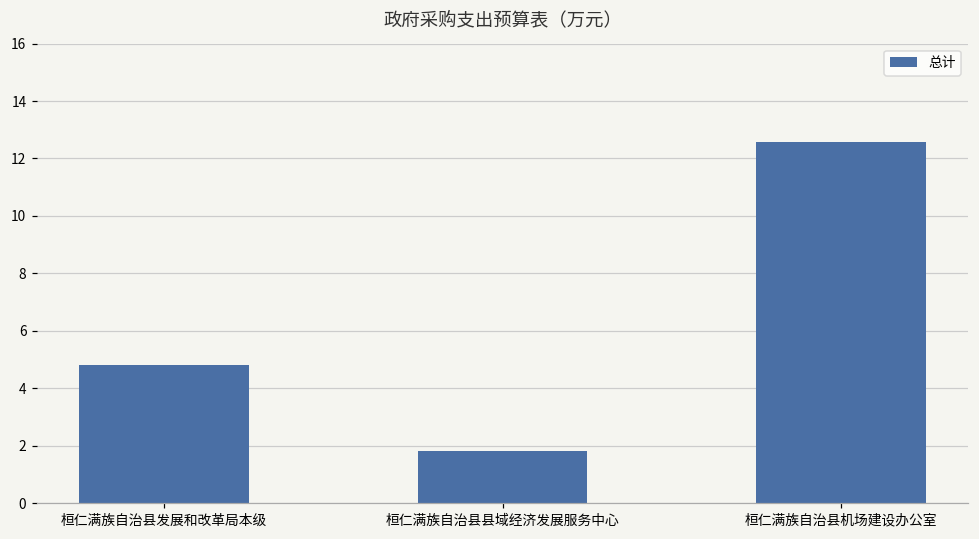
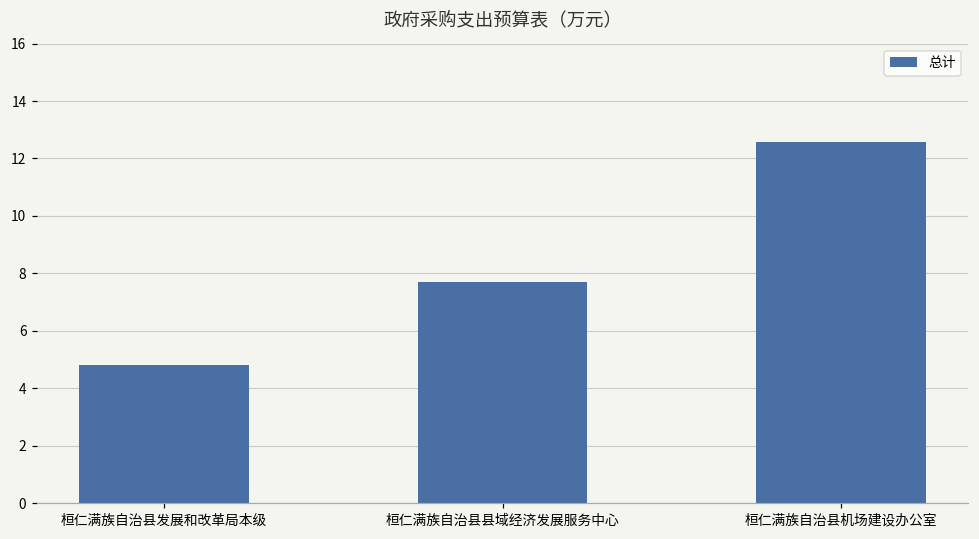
  {
    "桓仁满族自治县发展和改革局本级": 4.8,
-   "桓仁满族自治县县域经济发展服务中心": 1.8,
+   "桓仁满族自治县县域经济发展服务中心": 7.7,
    "桓仁满族自治县机场建设办公室": 12.6
  }
